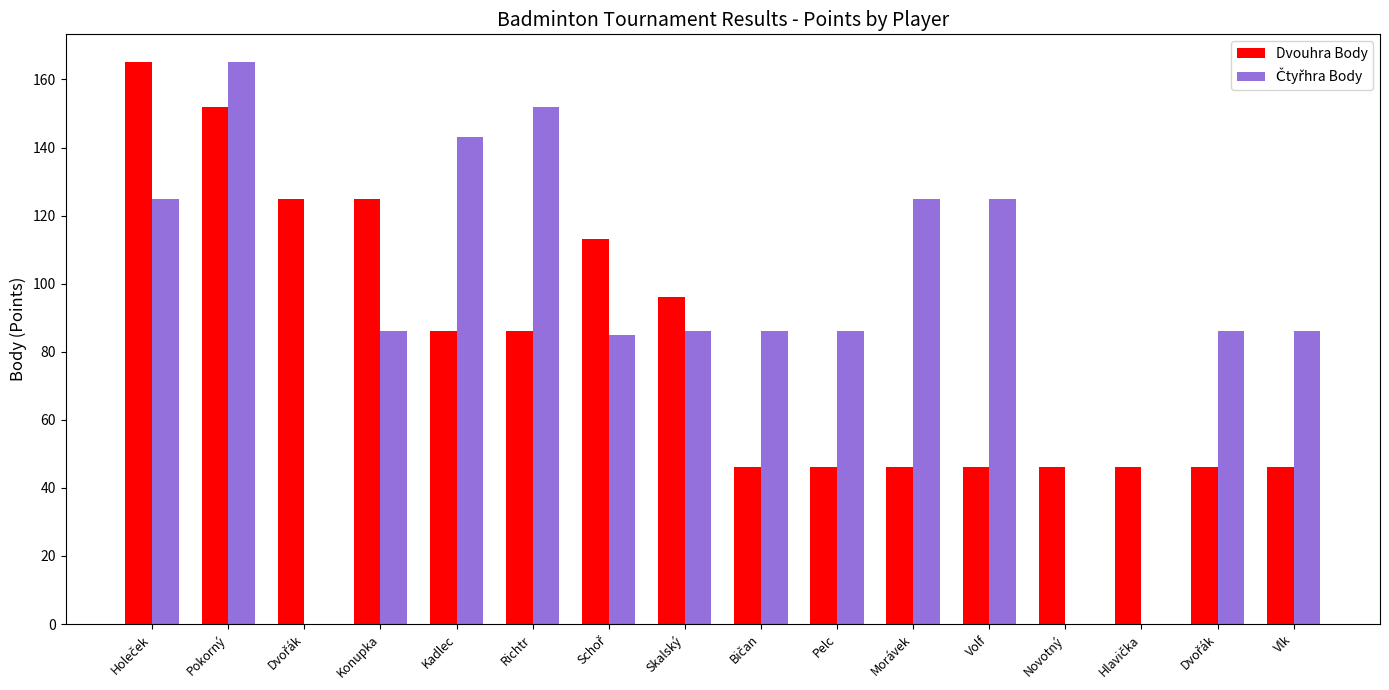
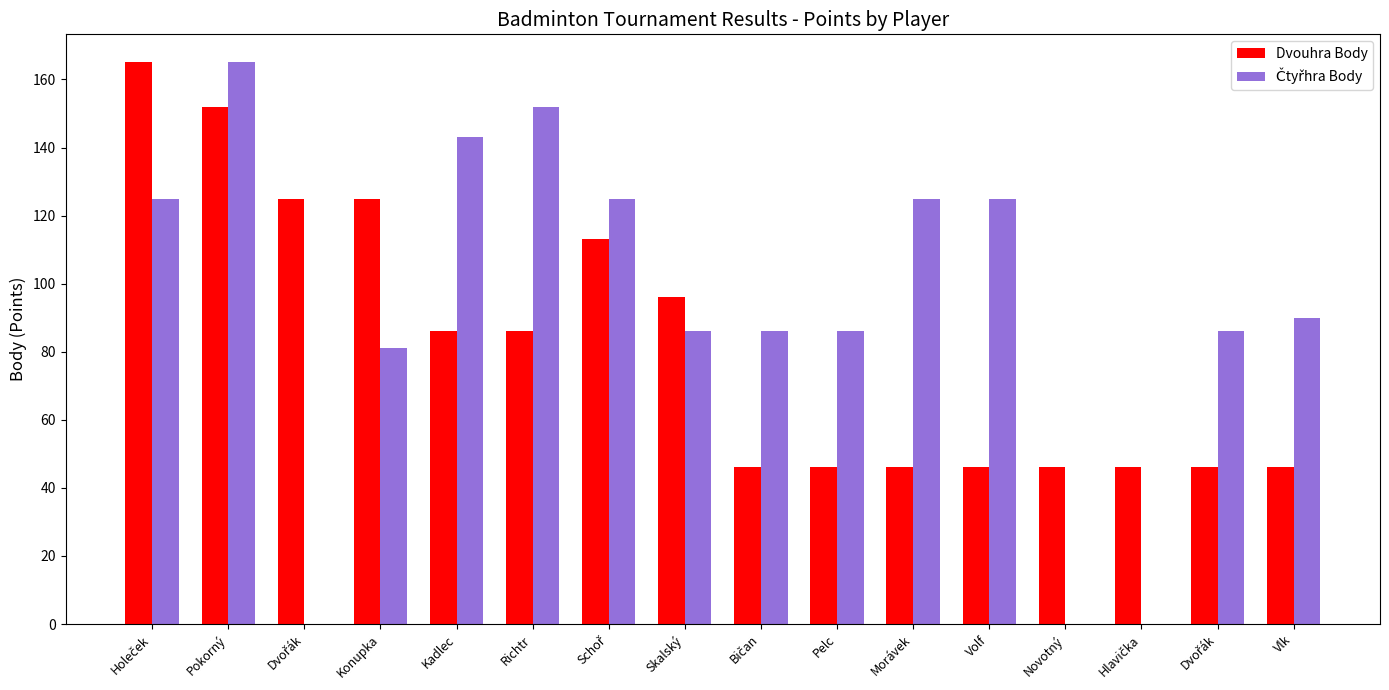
  {
    "Dvouhra Body": {
      "Holeček": 165,
      "Pokorný": 152,
      "Konupka": 125,
      "Kadlec": 86,
      "Richtr": 86,
      "Schoř": 113,
      "Skalský": 96,
      "Bičan": 46,
      "Pelc": 46,
      "Morávek": 46,
      "Volf": 46,
      "Novotný": 46,
      "Hlavička": 46,
      "Vlk": 46
    },
    "Čtyřhra Body": {
      "Holeček": 125,
      "Pokorný": 165,
-     "Konupka": 86,
+     "Konupka": 81,
      "Kadlec": 143,
      "Richtr": 152,
-     "Schoř": 85,
+     "Schoř": 125,
      "Skalský": 86,
      "Bičan": 86,
      "Pelc": 86,
      "Morávek": 125,
      "Volf": 125,
      "Novotný": 0,
      "Hlavička": 0,
-     "Vlk": 86
+     "Vlk": 90
    }
  }
